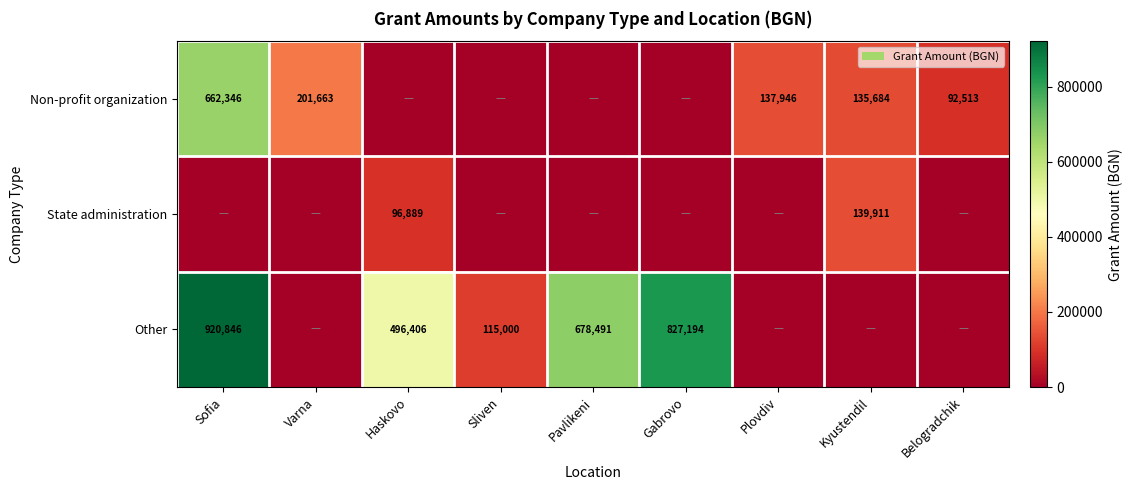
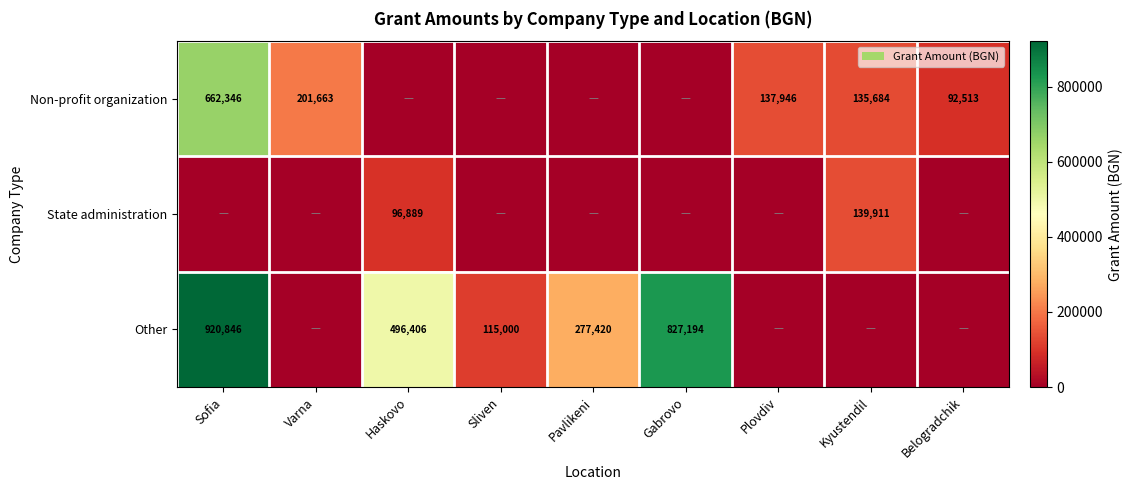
  {
    "Non-profit organization": {
      "Sofia": "662,346",
      "Varna": "201,663",
      "Plovdiv": "137,946",
      "Kyustendil": "135,684",
      "Belogradchik": "92,513"
    },
    "State administration": {
      "Haskovo": "96,889",
      "Kyustendil": "139,911"
    },
    "Other": {
      "Sofia": "920,846",
      "Haskovo": "496,406",
      "Sliven": "115,000",
-     "Pavlikeni": "678,491",
+     "Pavlikeni": "277,420",
      "Gabrovo": "827,194"
    }
  }
